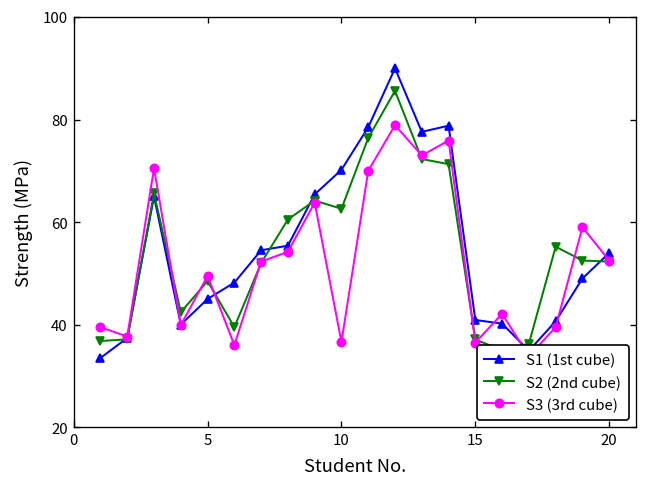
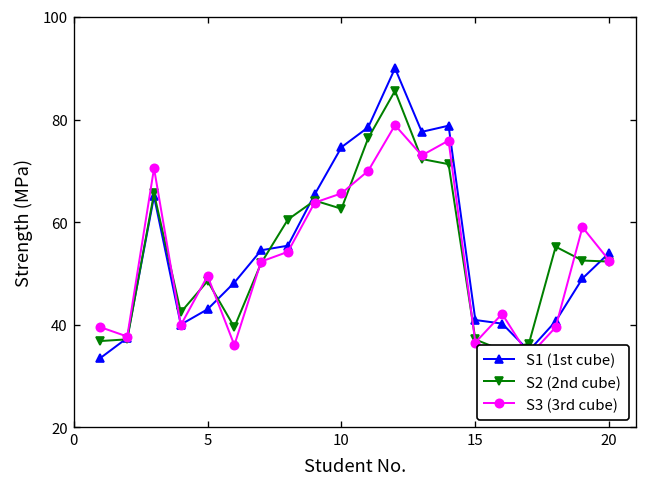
  {
    "S1 (1st cube)": {
-     "5": 45,
-     "10": 70,
+     "5": 43,
+     "10": 75,
      "15": 41,
      "20": 54
    },
    "S2 (2nd cube)": {
      "5": 49,
      "10": 63,
      "15": 37
    },
    "S3 (3rd cube)": {
      "5": 50,
-     "10": 37,
+     "10": 66,
      "15": 37
    }
  }
